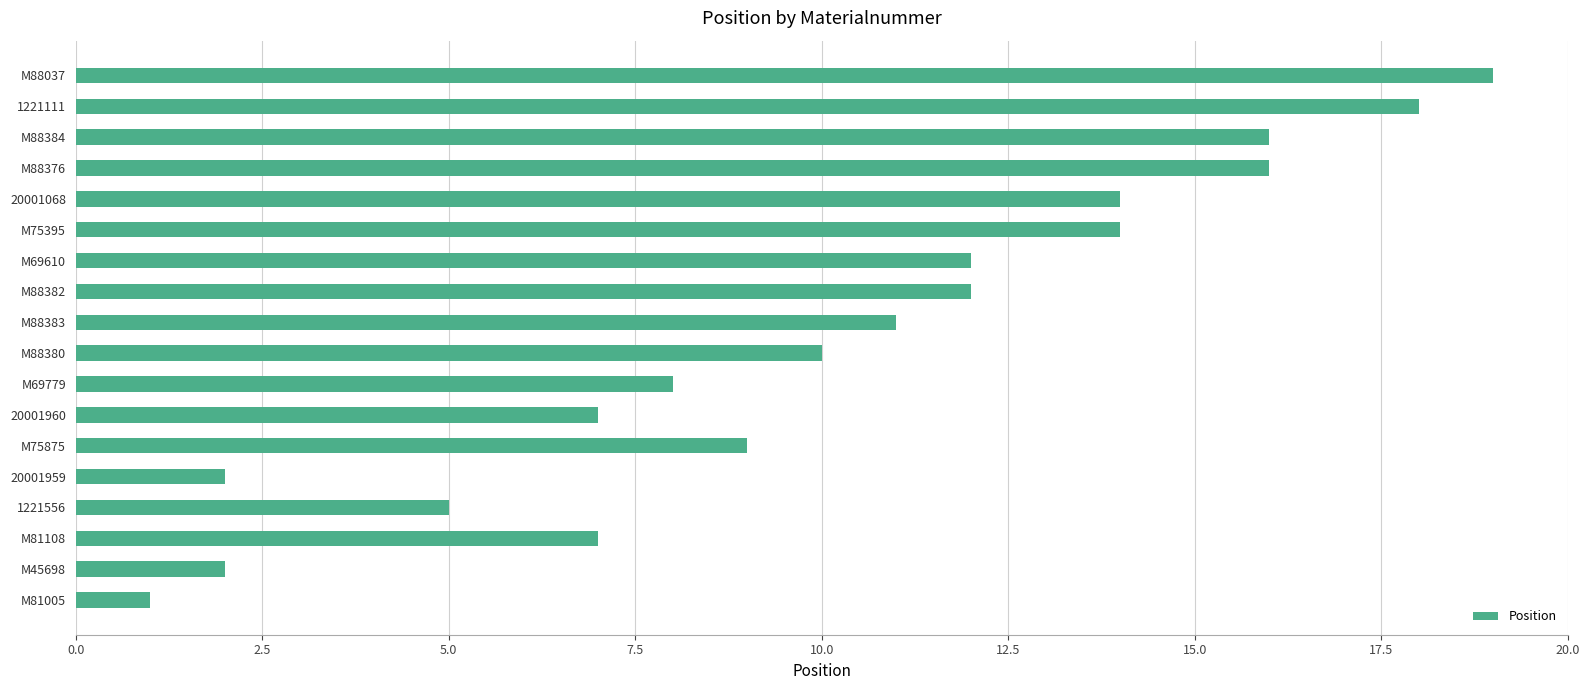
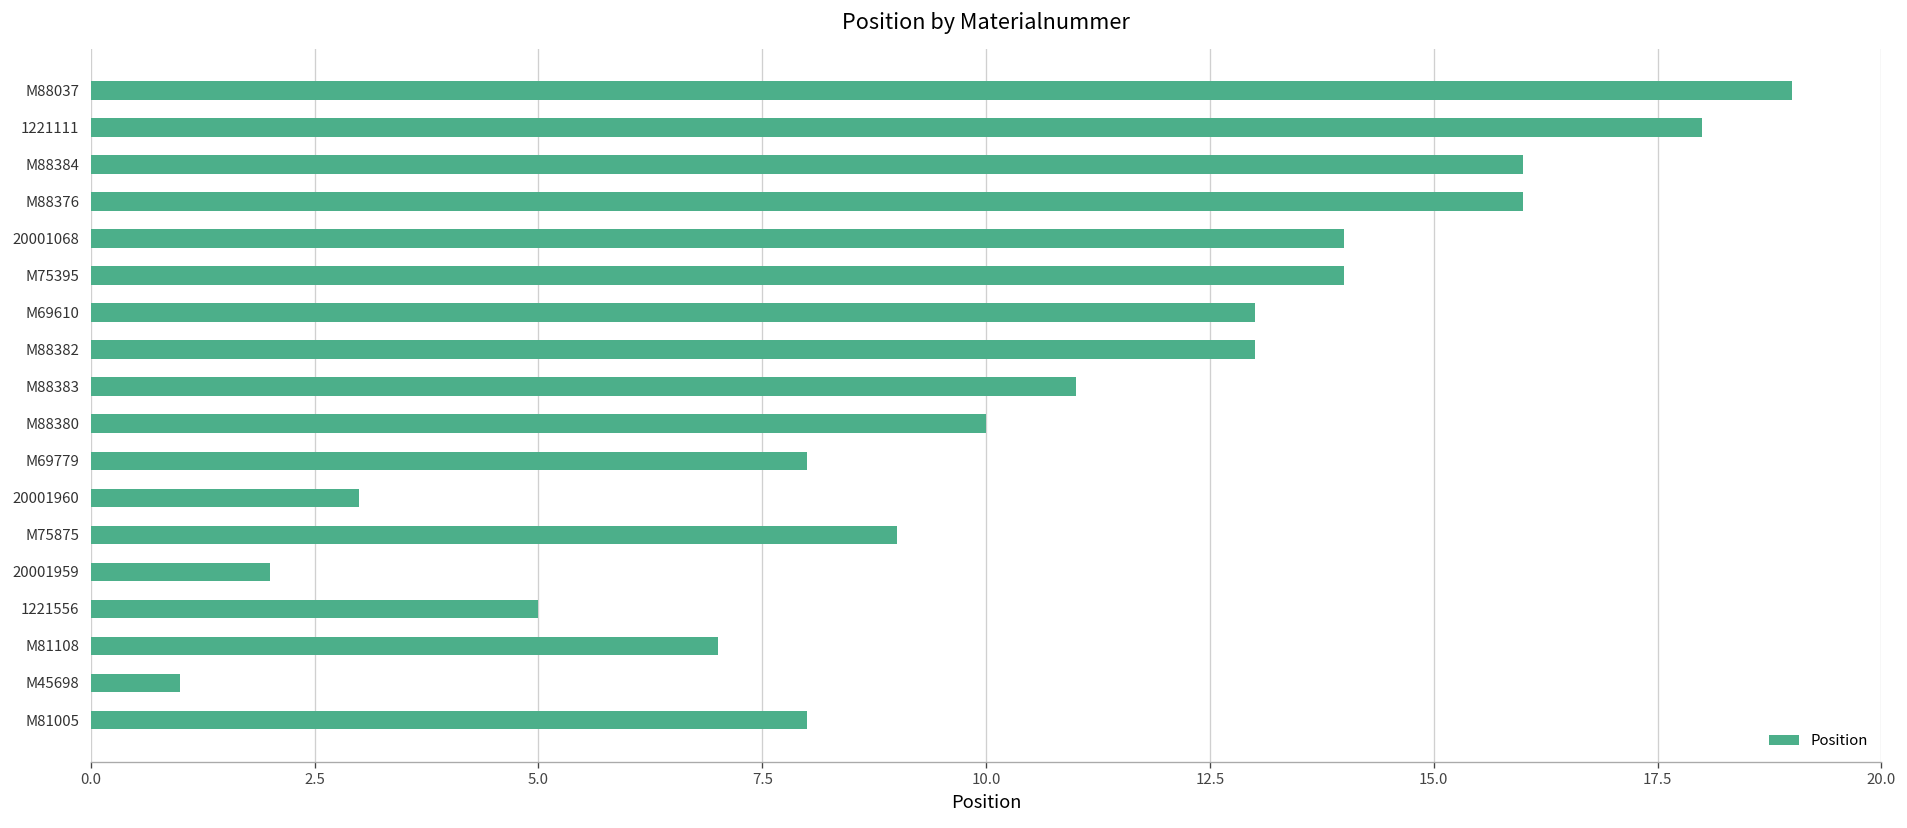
  {
    "M88037": 19,
    "1221111": 18,
    "M88384": 16,
    "M88376": 16,
    "20001068": 14,
    "M75395": 14,
-   "M69610": 12,
-   "M88382": 12,
+   "M69610": 13,
+   "M88382": 13,
    "M88383": 11,
    "M88380": 10,
    "M69779": 8,
-   "20001960": 7,
+   "20001960": 3,
    "M75875": 9,
    "20001959": 2,
    "1221556": 5,
    "M81108": 7,
-   "M45698": 2,
-   "M81005": 1
+   "M45698": 1,
+   "M81005": 8
  }
